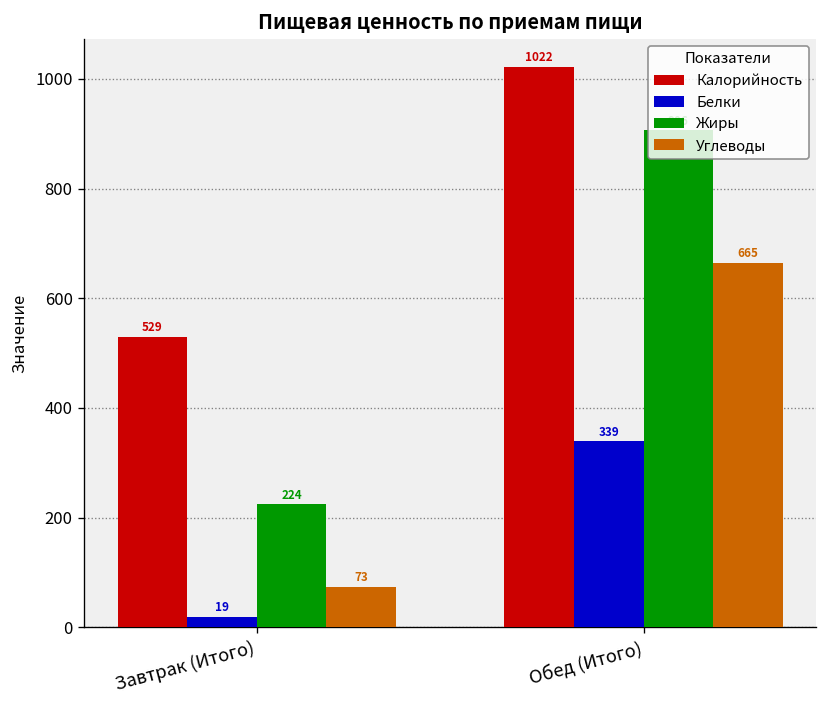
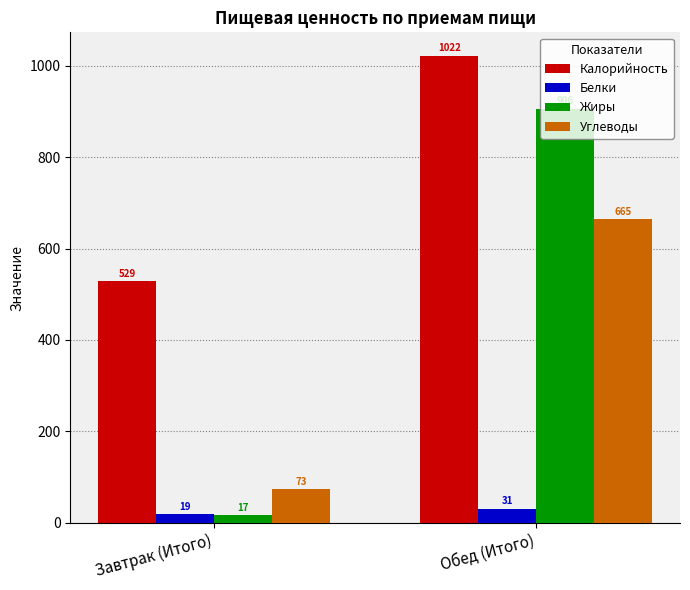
  {
    "Калорийность": {
      "Завтрак (Итого)": 529,
      "Обед (Итого)": 1022
    },
    "Белки": {
      "Завтрак (Итого)": 19,
-     "Обед (Итого)": 339
+     "Обед (Итого)": 31
    },
    "Жиры": {
-     "Завтрак (Итого)": 224
+     "Завтрак (Итого)": 17
    },
    "Углеводы": {
      "Завтрак (Итого)": 73,
      "Обед (Итого)": 665
    }
  }
